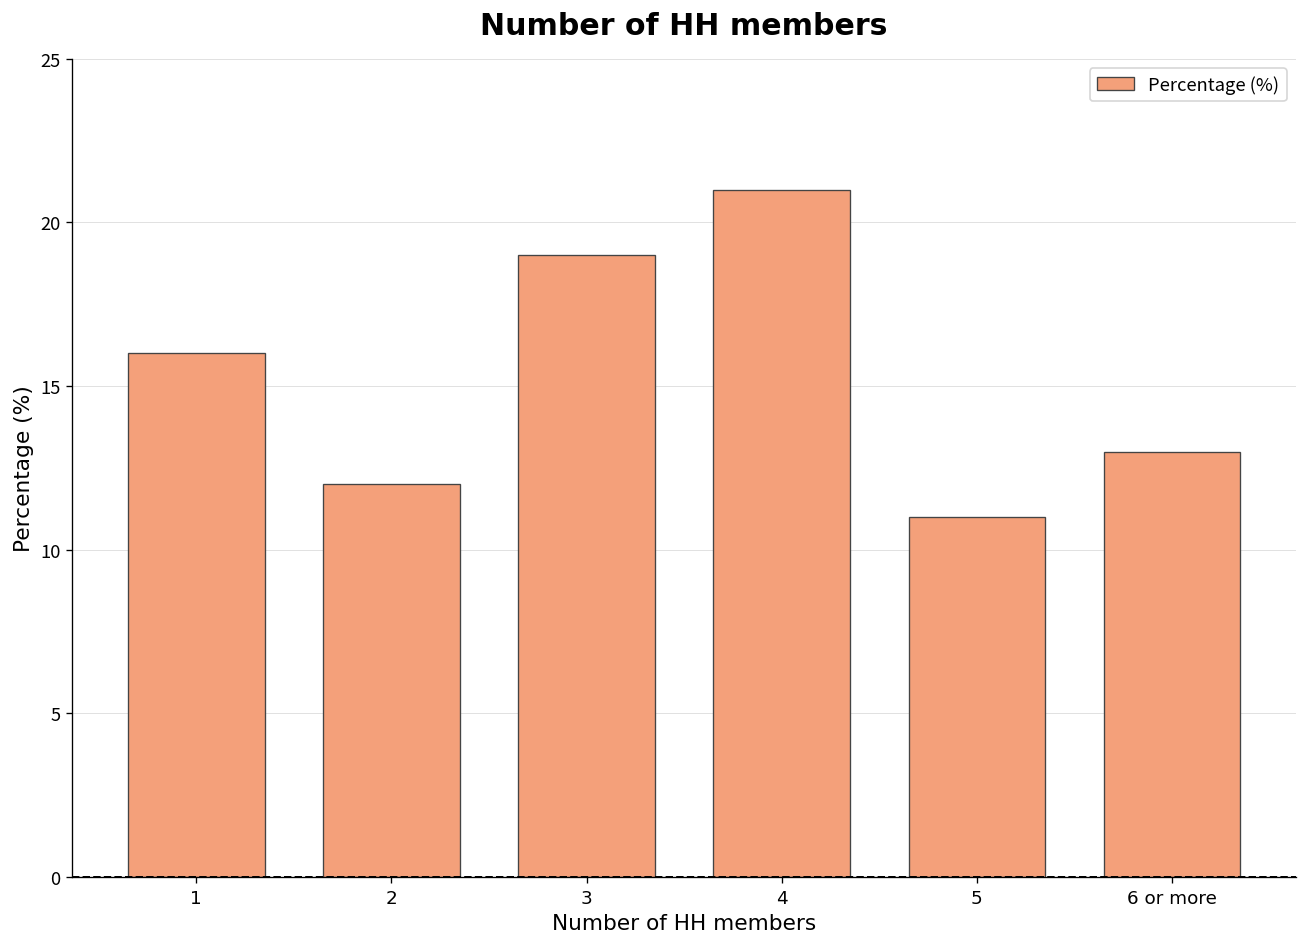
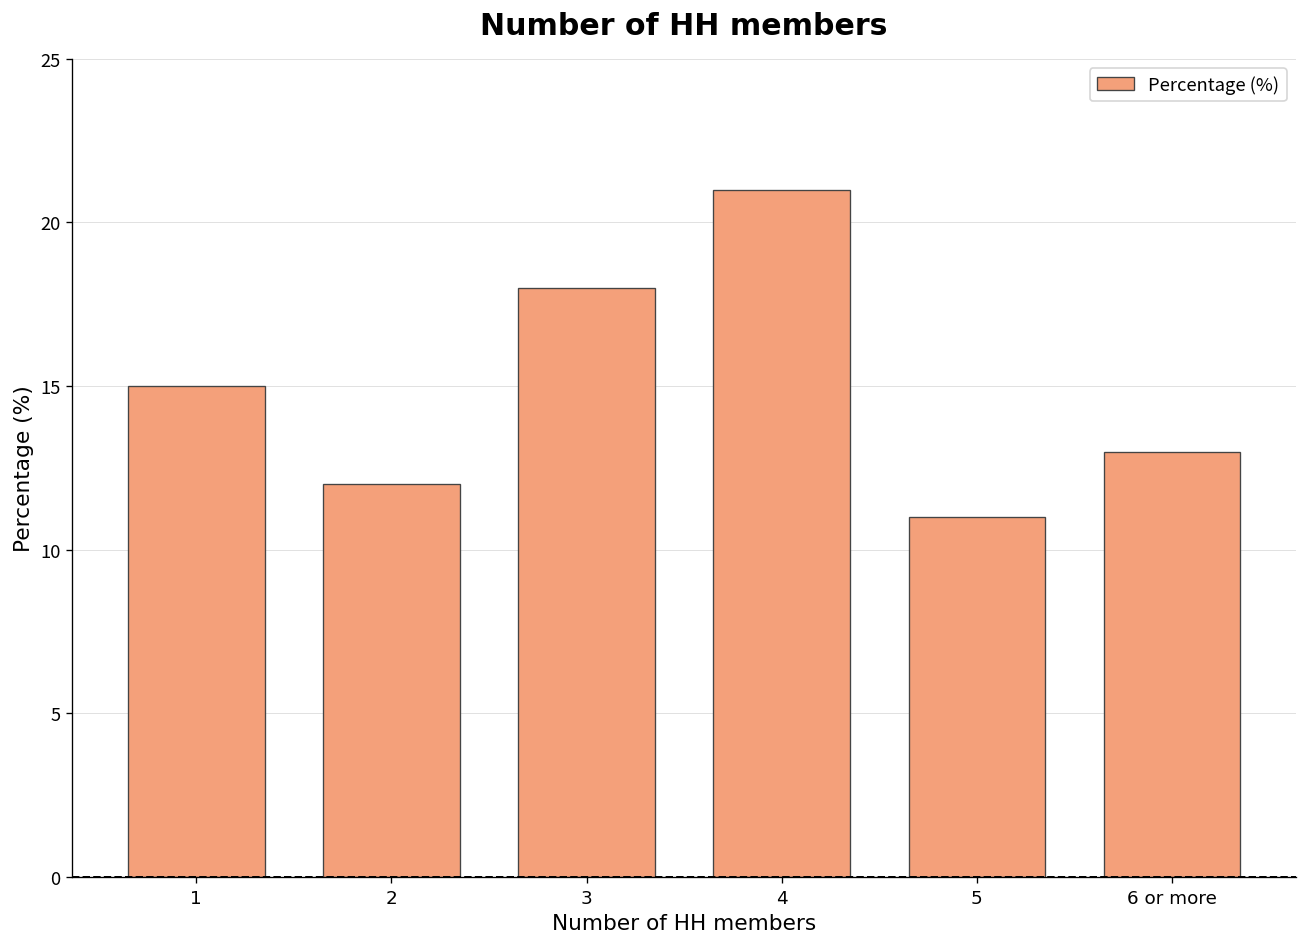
  {
-   "1": 16,
+   "1": 15,
    "2": 12,
-   "3": 19,
+   "3": 18,
    "4": 21,
    "5": 11,
    "6 or more": 13
  }
